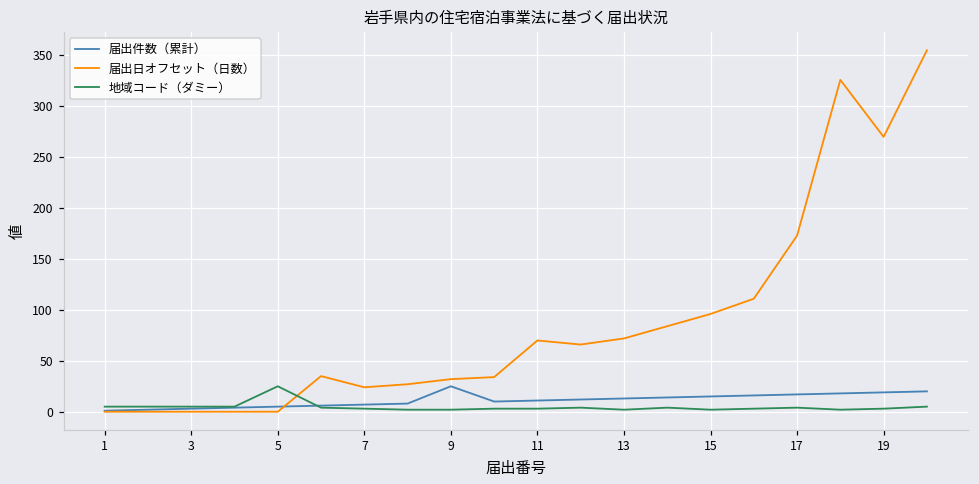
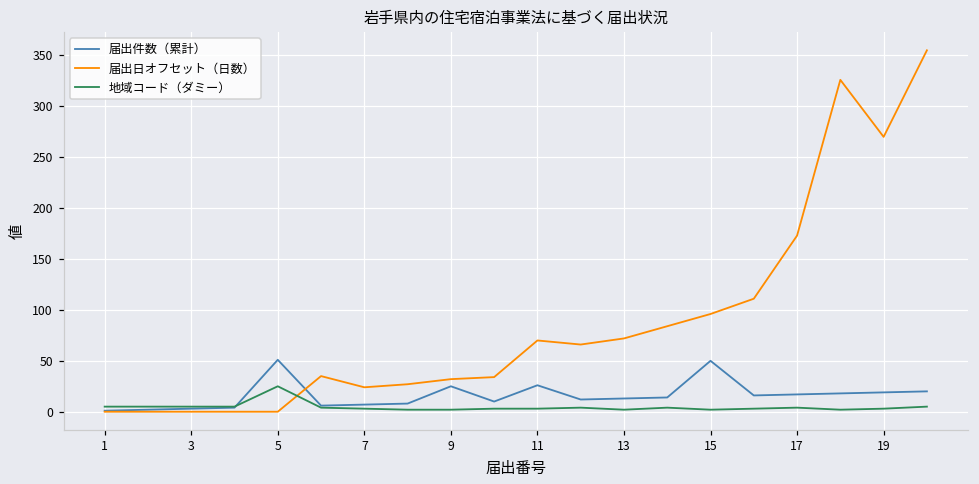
  {
    "届出件数（累計）": {
-     "5": 10,
+     "5": 50,
      "7": 10,
      "9": 30,
-     "11": 10,
+     "11": 30,
      "13": 10,
-     "15": 20,
+     "15": 50,
      "17": 20,
      "19": 20
    },
    "届出日オフセット（日数）": {
      "3": 0,
      "5": 0,
      "7": 20,
      "9": 30,
      "11": 70,
      "13": 70,
      "15": 100,
      "17": 170,
      "19": 270
    },
    "地域コード（ダミー）": {
      "1": 10,
      "5": 30,
      "7": 0,
      "9": 0,
      "11": 0,
      "13": 0,
      "15": 0,
      "17": 0,
      "19": 0
    }
  }
